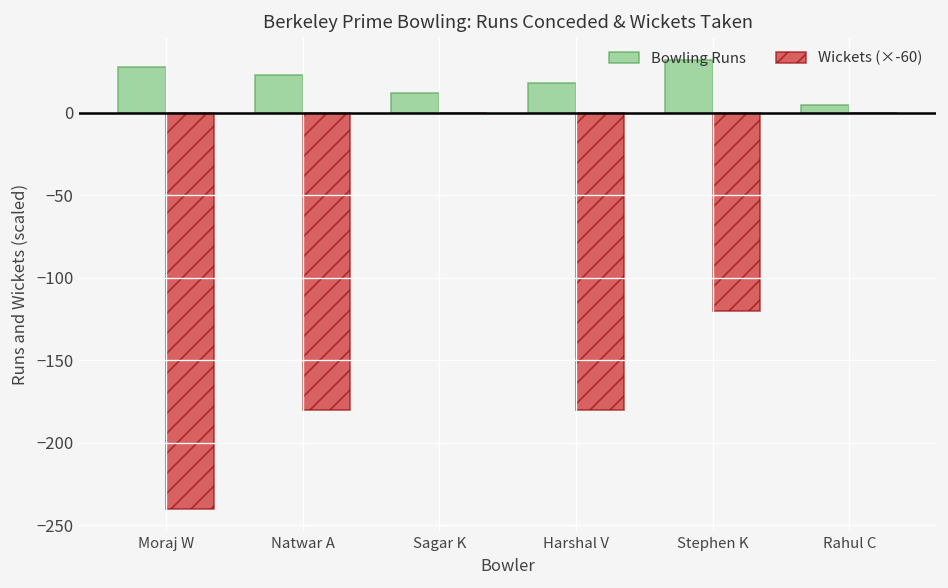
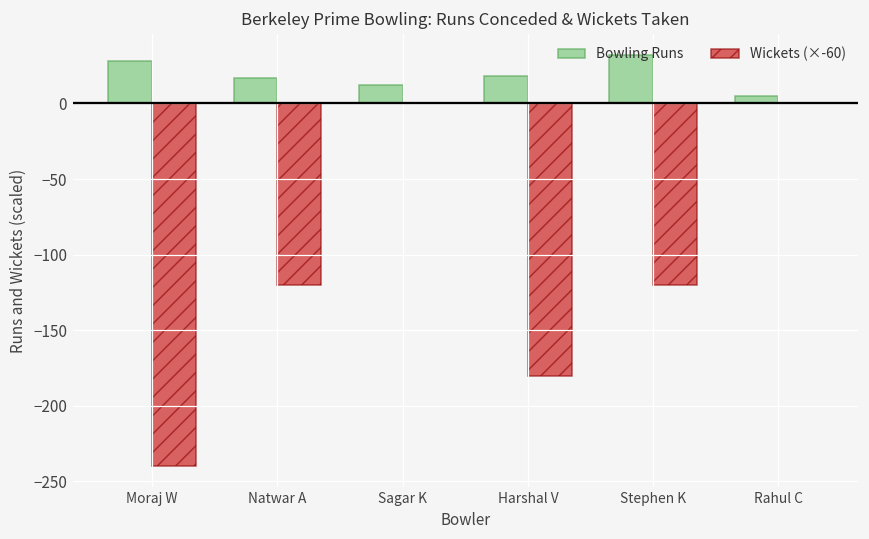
  {
    "Bowling Runs": {
      "Moraj W": 28,
-     "Natwar A": 23,
+     "Natwar A": 17,
      "Sagar K": 12,
      "Harshal V": 18,
      "Stephen K": 32,
      "Rahul C": 5
    },
    "Wickets (×-60)": {
      "Moraj W": -240,
-     "Natwar A": -180,
+     "Natwar A": -120,
      "Sagar K": 0,
      "Harshal V": -180,
      "Stephen K": -120,
      "Rahul C": 0
    }
  }
